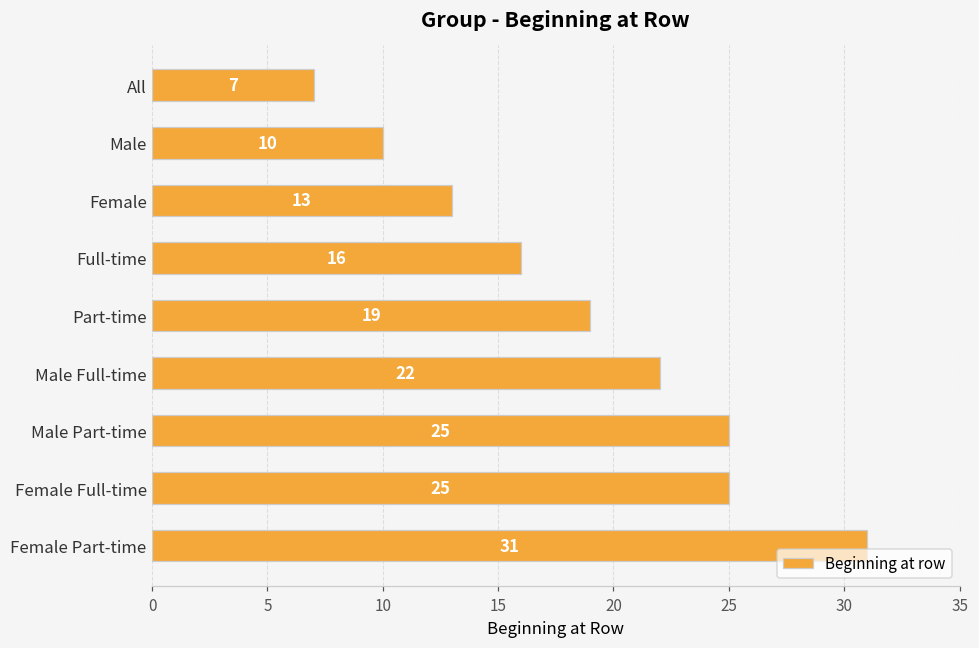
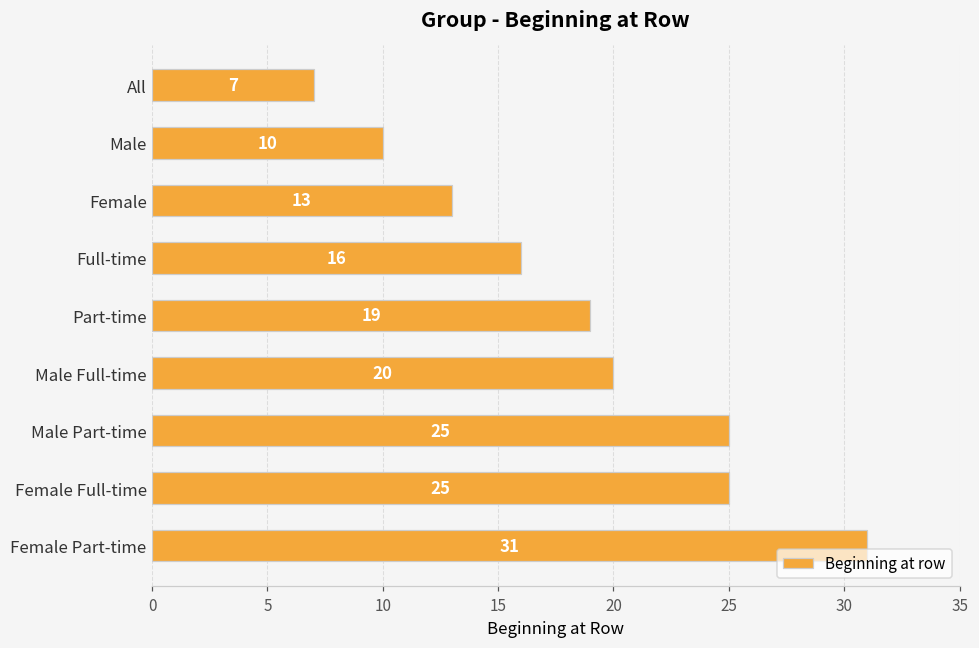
  {
    "All": 7,
    "Male": 10,
    "Female": 13,
    "Full-time": 16,
    "Part-time": 19,
-   "Male Full-time": 22,
+   "Male Full-time": 20,
    "Male Part-time": 25,
    "Female Full-time": 25,
    "Female Part-time": 31
  }
